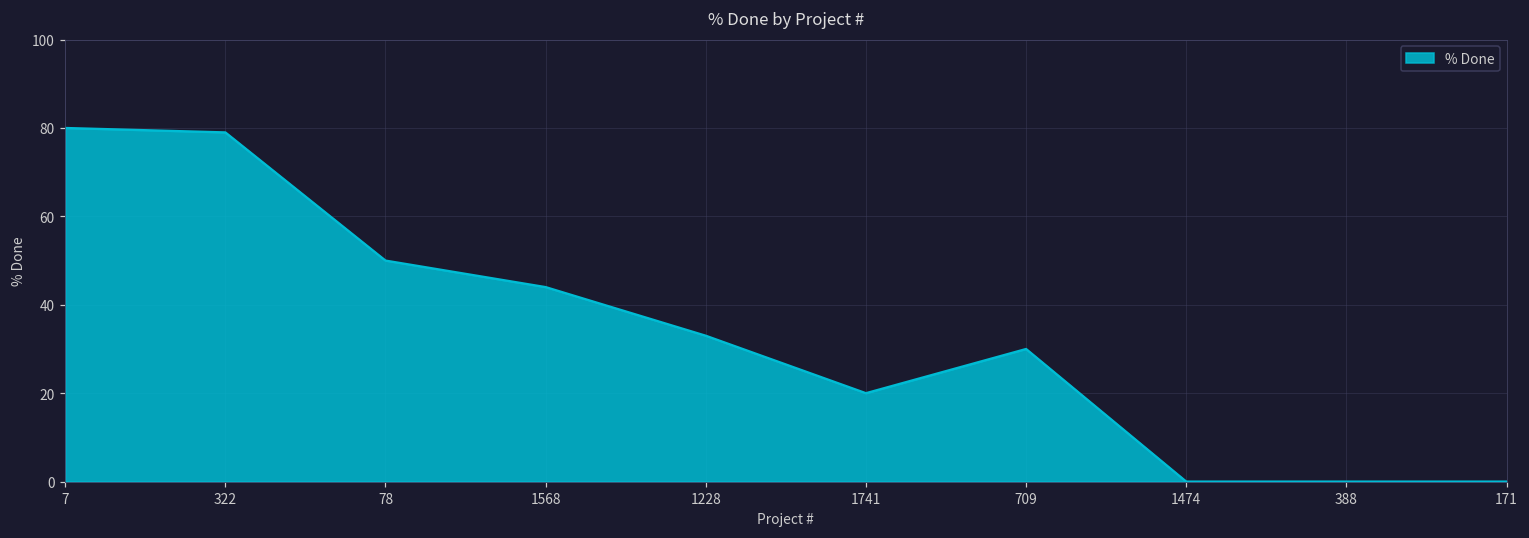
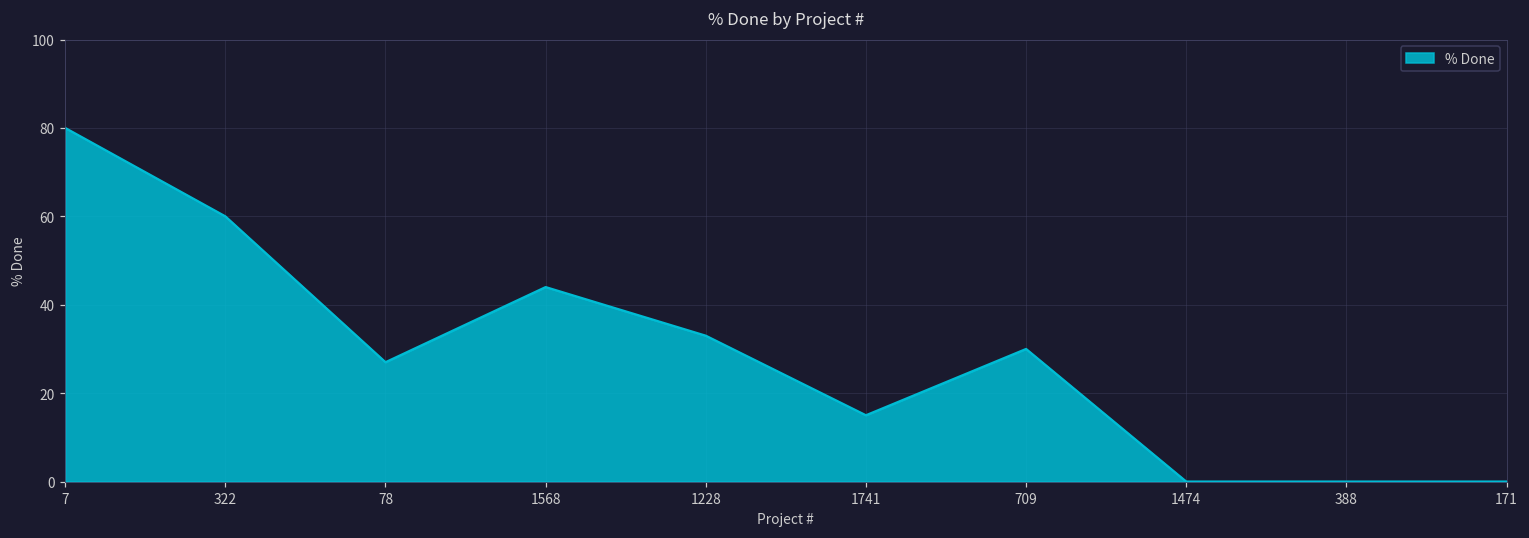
  {
    "7": 80,
-   "322": 79,
-   "78": 50,
+   "322": 60,
+   "78": 27,
    "1568": 44,
    "1228": 33,
-   "1741": 20,
+   "1741": 15,
    "709": 30,
    "1474": 0,
    "388": 0,
    "171": 0
  }
